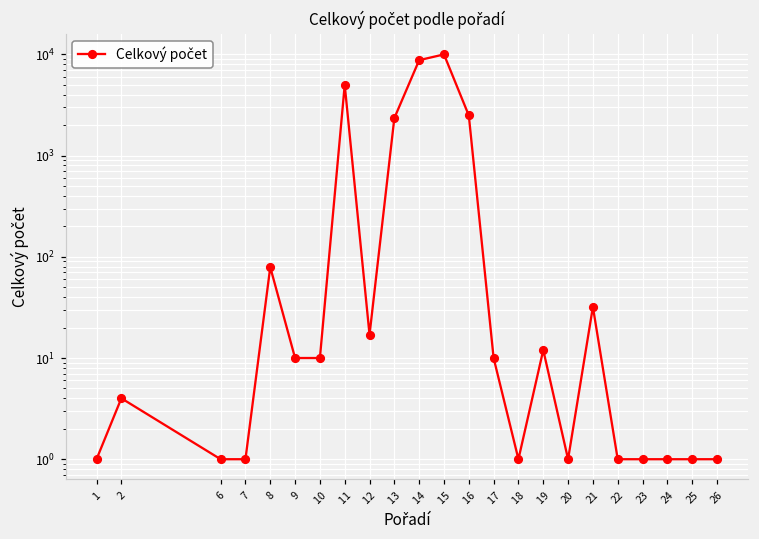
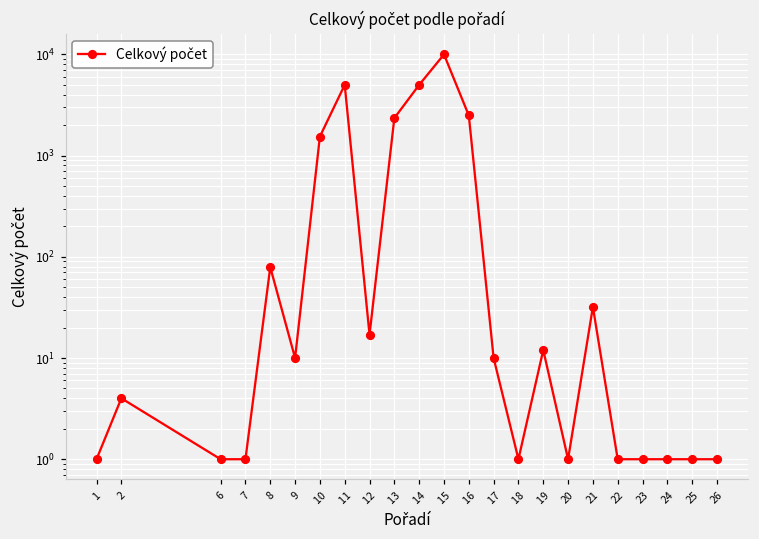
  {
    "1": 1,
    "2": 4,
    "6": 1,
    "7": 1,
    "8": 80,
    "9": 10,
-   "10": 10,
+   "10": 1500,
    "11": 5000,
    "12": 17,
    "13": 2300,
-   "14": 9000,
+   "14": 5000,
    "15": 10000,
    "16": 2500,
    "17": 10,
    "18": 1,
    "19": 12,
    "20": 1,
    "21": 32,
    "22": 1,
    "23": 1,
    "24": 1,
    "25": 1,
    "26": 1
  }
